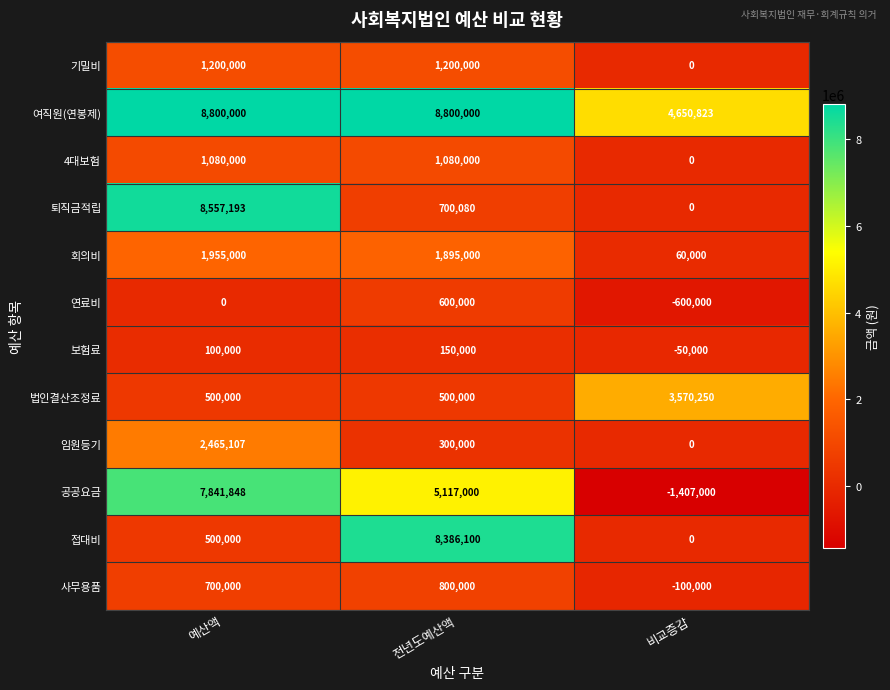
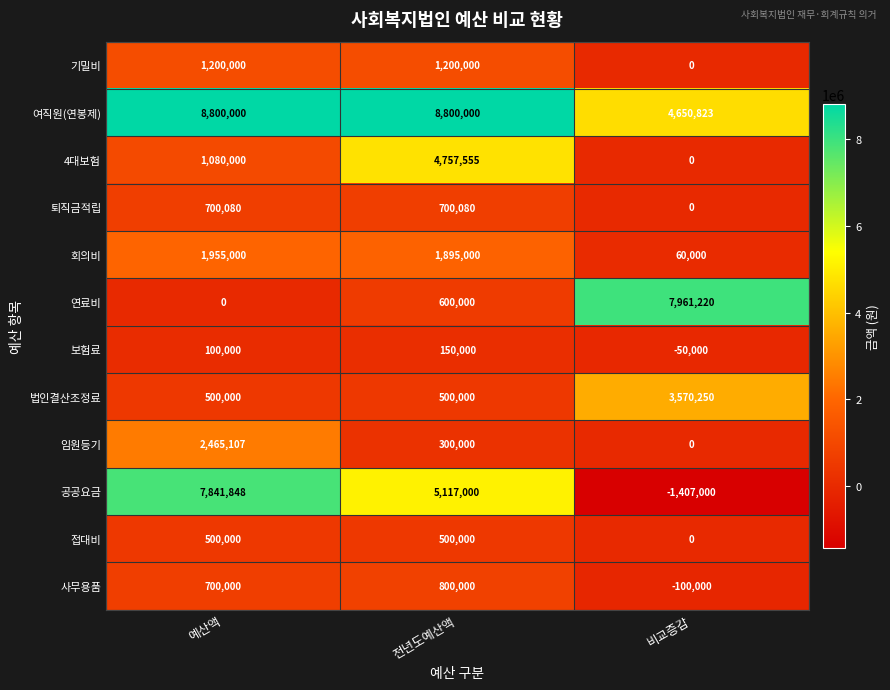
  {
    "기밀비": {
      "예산액": "1,200,000",
      "전년도예산액": "1,200,000",
      "비교증감": "0"
    },
    "여직원(연봉제)": {
      "예산액": "8,800,000",
      "전년도예산액": "8,800,000",
      "비교증감": "4,650,823"
    },
    "4대보험": {
      "예산액": "1,080,000",
-     "전년도예산액": "1,080,000",
+     "전년도예산액": "4,757,555",
      "비교증감": "0"
    },
    "퇴직금적립": {
-     "예산액": "8,557,193",
+     "예산액": "700,080",
      "전년도예산액": "700,080",
      "비교증감": "0"
    },
    "회의비": {
      "예산액": "1,955,000",
      "전년도예산액": "1,895,000",
      "비교증감": "60,000"
    },
    "연료비": {
      "예산액": "0",
      "전년도예산액": "600,000",
-     "비교증감": "-600,000"
+     "비교증감": "7,961,220"
    },
    "보험료": {
      "예산액": "100,000",
      "전년도예산액": "150,000",
      "비교증감": "-50,000"
    },
    "법인결산조정료": {
      "예산액": "500,000",
      "전년도예산액": "500,000",
      "비교증감": "3,570,250"
    },
    "임원등기": {
      "예산액": "2,465,107",
      "전년도예산액": "300,000",
      "비교증감": "0"
    },
    "공공요금": {
      "예산액": "7,841,848",
      "전년도예산액": "5,117,000",
      "비교증감": "-1,407,000"
    },
    "접대비": {
      "예산액": "500,000",
-     "전년도예산액": "8,386,100",
+     "전년도예산액": "500,000",
      "비교증감": "0"
    },
    "사무용품": {
      "예산액": "700,000",
      "전년도예산액": "800,000",
      "비교증감": "-100,000"
    }
  }
